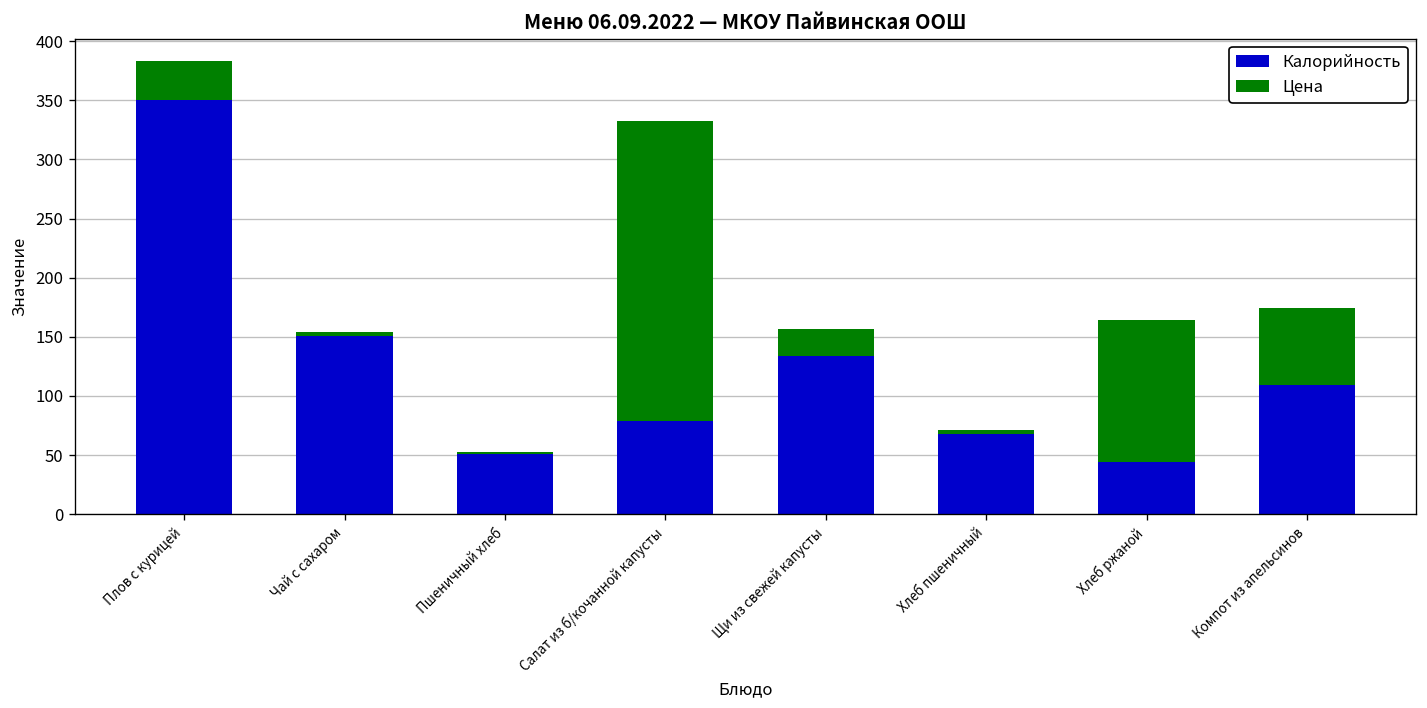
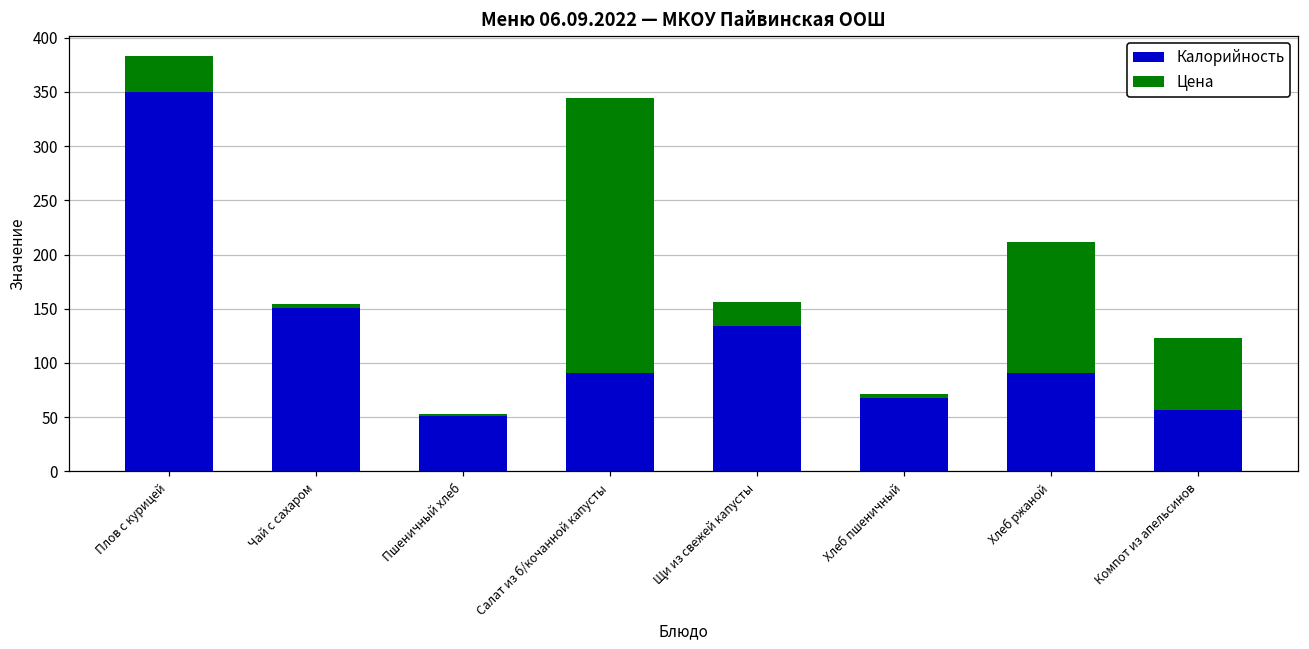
  {
    "Калорийность": {
      "Плов с курицей": 350,
      "Чай с сахаром": 150,
      "Пшеничный хлеб": 50,
-     "Салат из б/кочанной капусты": 80,
+     "Салат из б/кочанной капусты": 90,
      "Щи из свежей капусты": 130,
      "Хлеб пшеничный": 70,
-     "Хлеб ржаной": 40,
-     "Компот из апельсинов": 110
+     "Хлеб ржаной": 90,
+     "Компот из апельсинов": 60
    },
    "Цена": {
      "Плов с курицей": 30,
      "Чай с сахаром": 0,
      "Салат из б/кочанной капусты": 250,
      "Щи из свежей капусты": 20,
      "Хлеб пшеничный": 0,
      "Хлеб ржаной": 120,
      "Компот из апельсинов": 70
    }
  }
